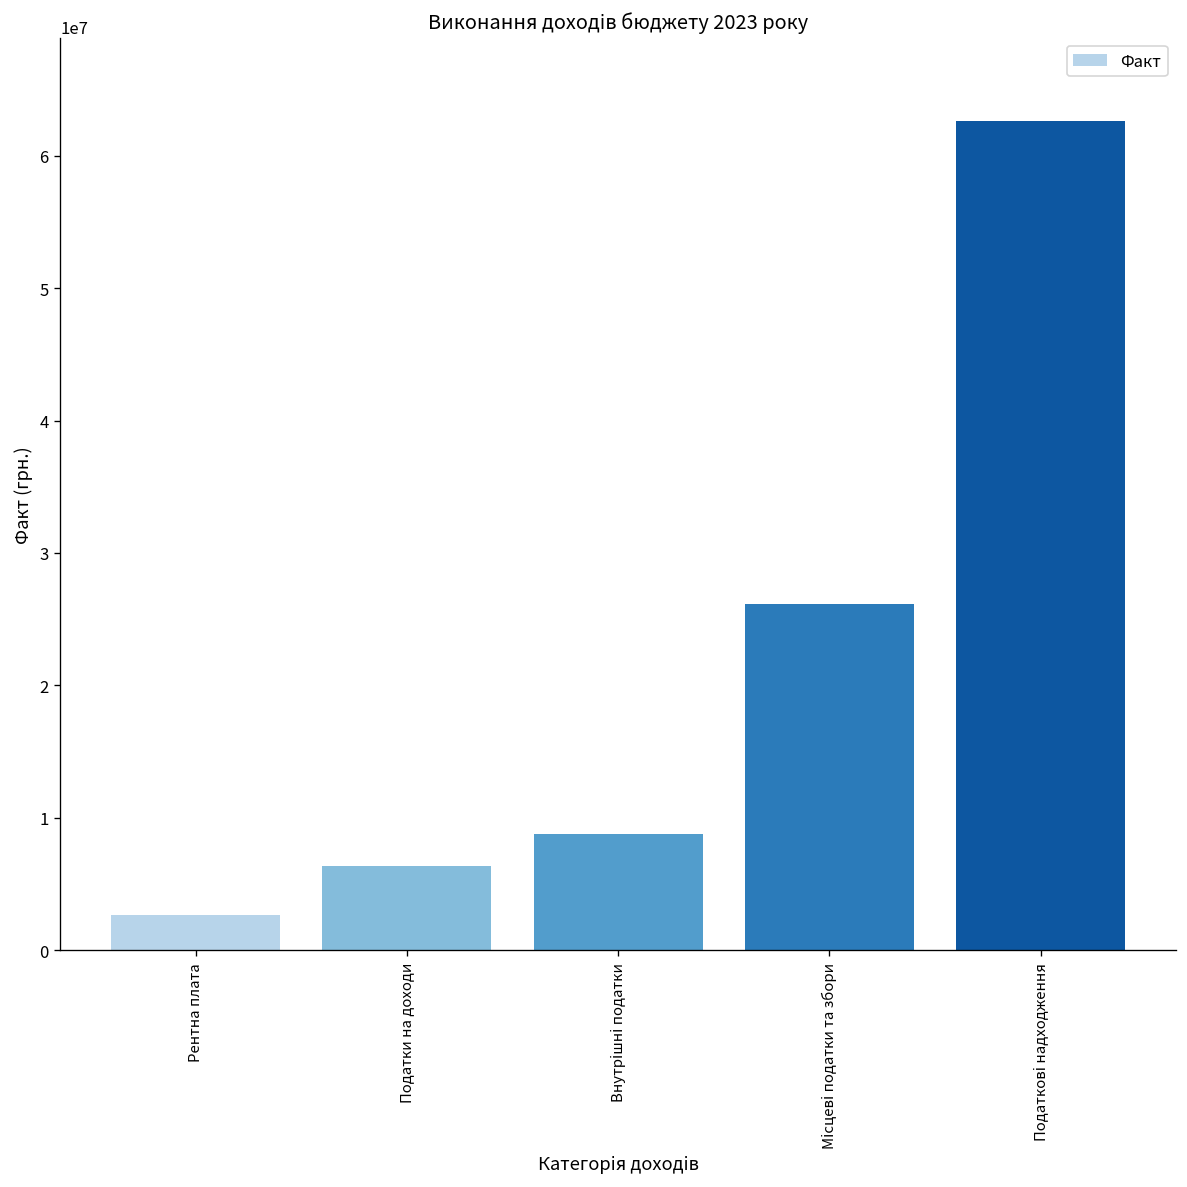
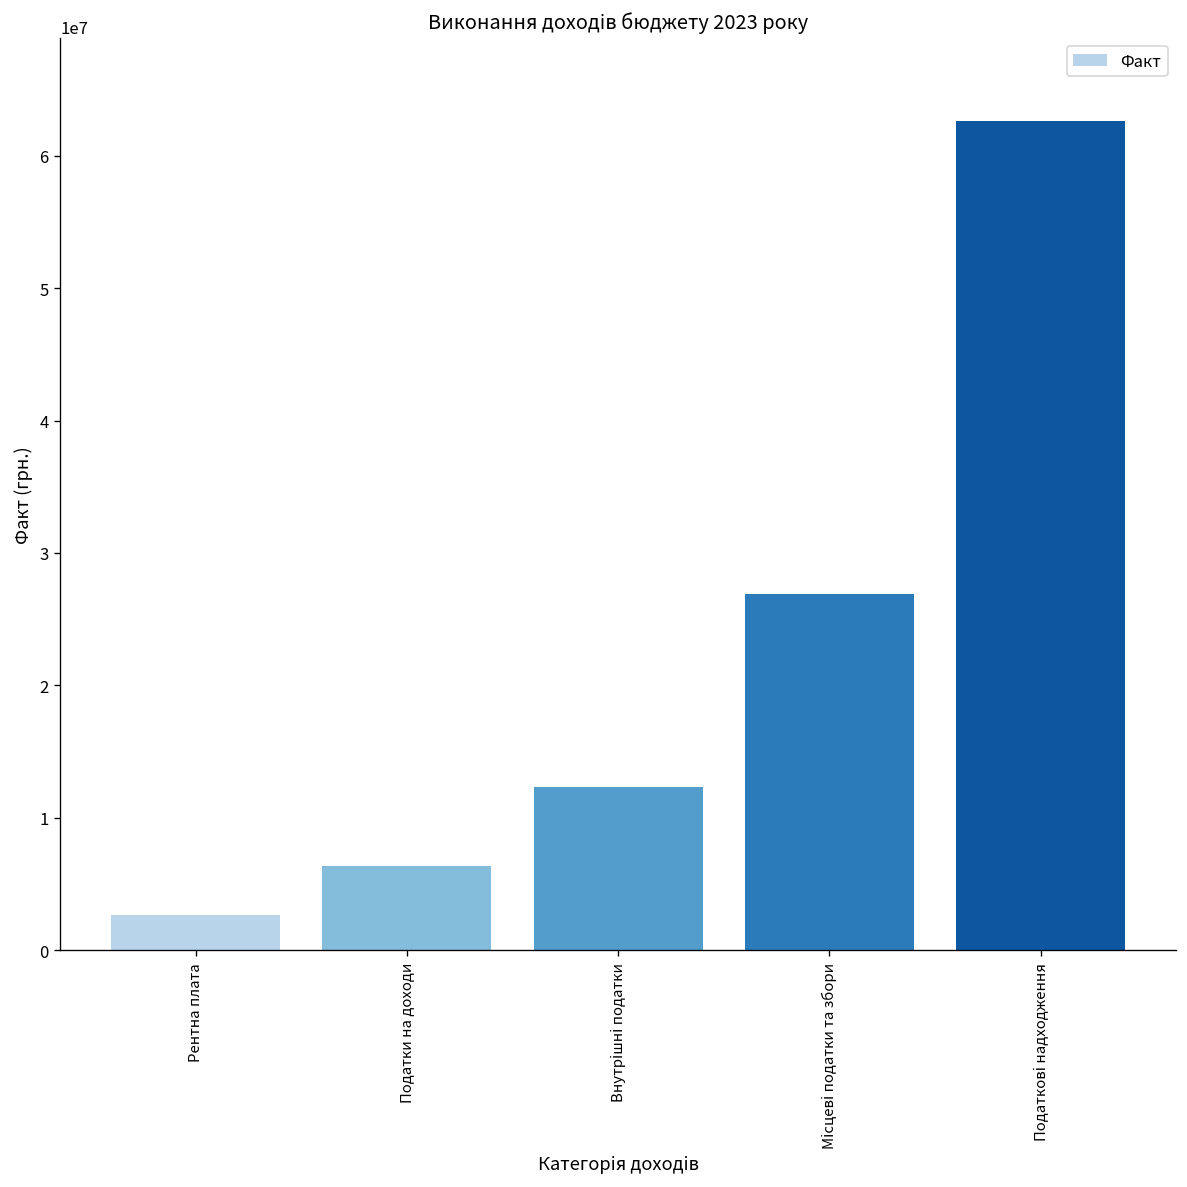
  {
    "Рентна плата": 2600000,
    "Податки на доходи": 6400000,
-   "Внутрішні податки": 8800000,
-   "Місцеві податки та збори": 26100000,
+   "Внутрішні податки": 12300000,
+   "Місцеві податки та збори": 26900000,
    "Податкові надходження": 62600000
  }
